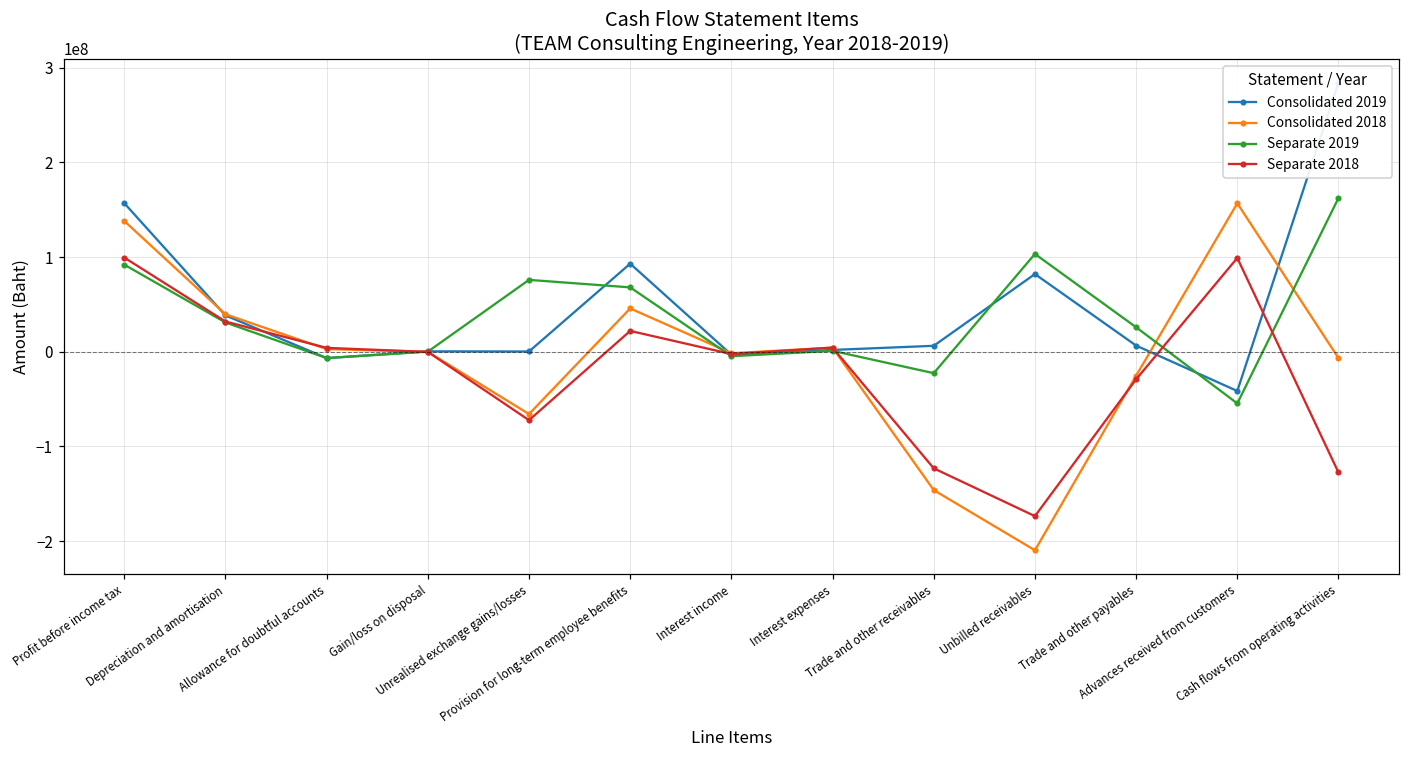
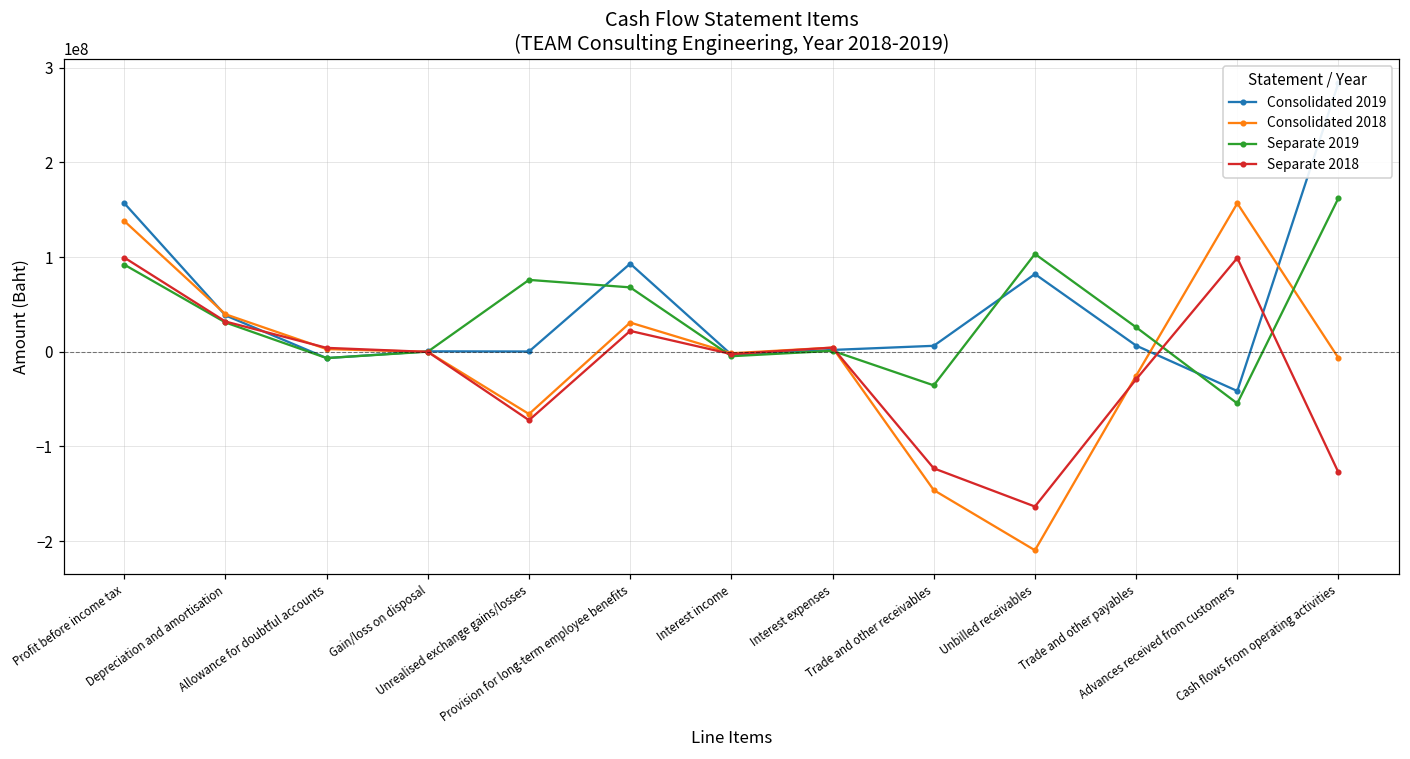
  {
    "Consolidated 2019": {
      "Profit before income tax": 160000000,
      "Unrealised exchange gains/losses": 0,
      "Provision for long-term employee benefits": 90000000,
      "Trade and other receivables": 10000000,
      "Unbilled receivables": 80000000,
      "Trade and other payables": 10000000,
      "Advances received from customers": -40000000
    },
    "Consolidated 2018": {
      "Profit before income tax": 140000000,
      "Unrealised exchange gains/losses": -70000000,
-     "Provision for long-term employee benefits": 50000000,
+     "Provision for long-term employee benefits": 30000000,
      "Trade and other receivables": -150000000,
      "Unbilled receivables": -210000000,
      "Trade and other payables": -30000000,
      "Advances received from customers": 160000000,
      "Cash flows from operating activities": -10000000
    },
    "Separate 2019": {
      "Profit before income tax": 90000000,
      "Unrealised exchange gains/losses": 80000000,
      "Provision for long-term employee benefits": 70000000,
-     "Trade and other receivables": -20000000,
+     "Trade and other receivables": -40000000,
      "Unbilled receivables": 100000000,
      "Trade and other payables": 30000000,
      "Advances received from customers": -50000000,
      "Cash flows from operating activities": 160000000
    },
    "Separate 2018": {
      "Profit before income tax": 100000000,
      "Unrealised exchange gains/losses": -70000000,
      "Provision for long-term employee benefits": 20000000,
      "Trade and other receivables": -120000000,
-     "Unbilled receivables": -170000000,
+     "Unbilled receivables": -160000000,
      "Trade and other payables": -30000000,
      "Advances received from customers": 100000000,
      "Cash flows from operating activities": -130000000
    }
  }
